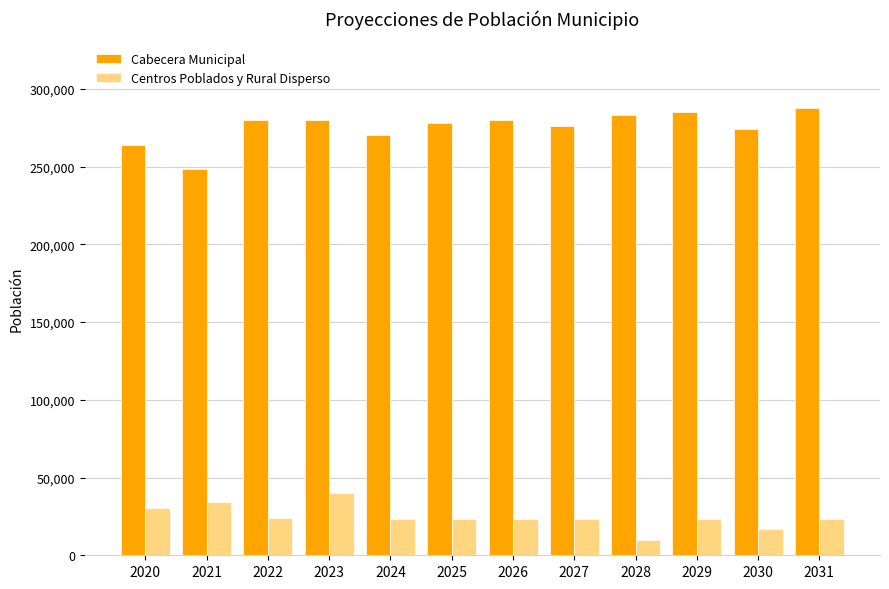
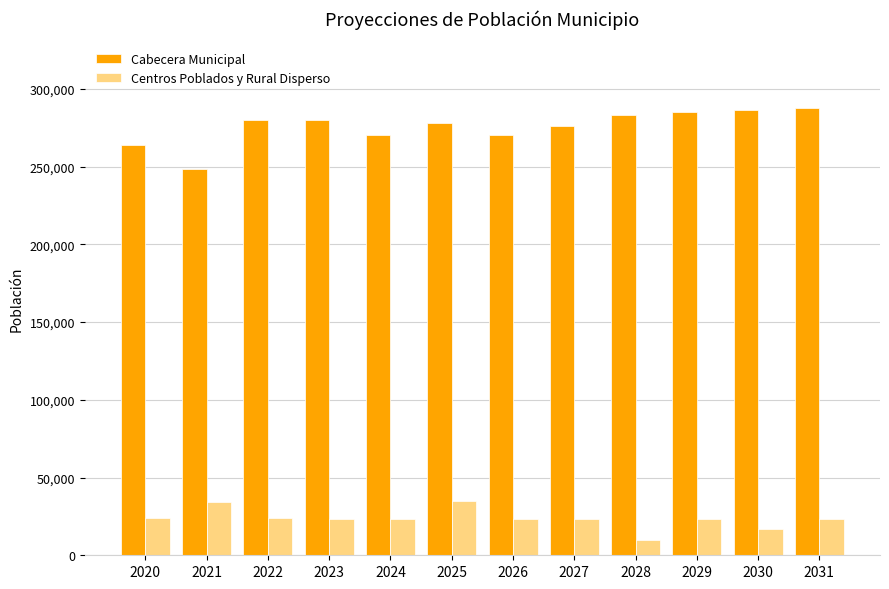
  {
    "Cabecera Municipal": {
      "2020": "264,000",
      "2021": "249,000",
      "2022": "280,000",
      "2023": "280,000",
      "2024": "270,000",
      "2025": "278,000",
-     "2026": "280,000",
+     "2026": "270,000",
      "2027": "276,000",
      "2028": "283,000",
      "2029": "285,000",
-     "2030": "274,000",
+     "2030": "286,000",
      "2031": "288,000"
    },
    "Centros Poblados y Rural Disperso": {
-     "2020": "30,000",
+     "2020": "24,000",
      "2021": "34,000",
      "2022": "24,000",
-     "2023": "40,000",
+     "2023": "24,000",
      "2024": "23,000",
-     "2025": "23,000",
+     "2025": "35,000",
      "2026": "23,000",
      "2027": "23,000",
      "2028": "10,000",
      "2029": "23,000",
      "2030": "17,000",
      "2031": "23,000"
    }
  }
